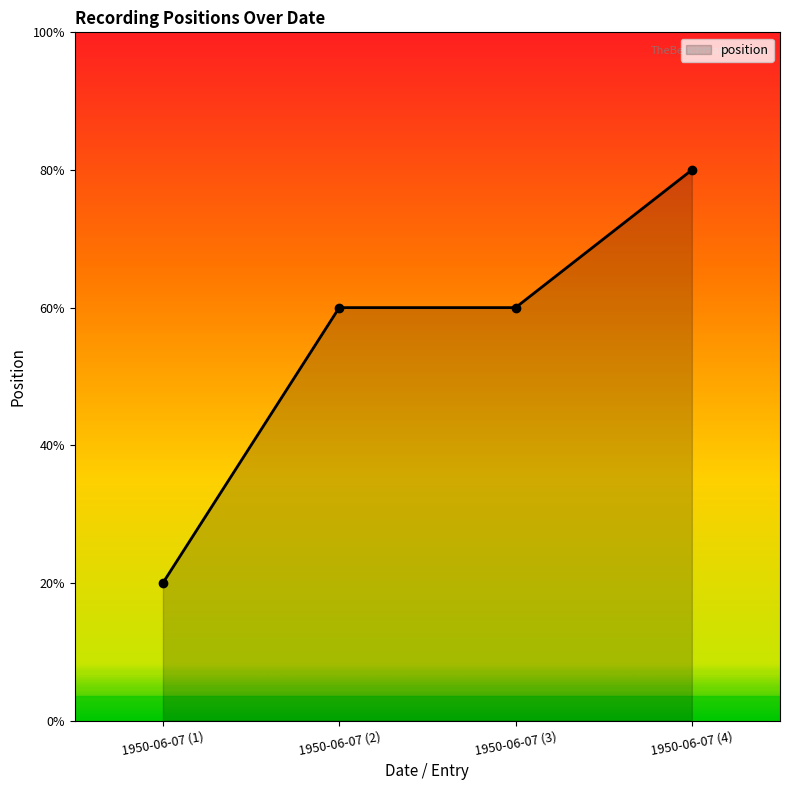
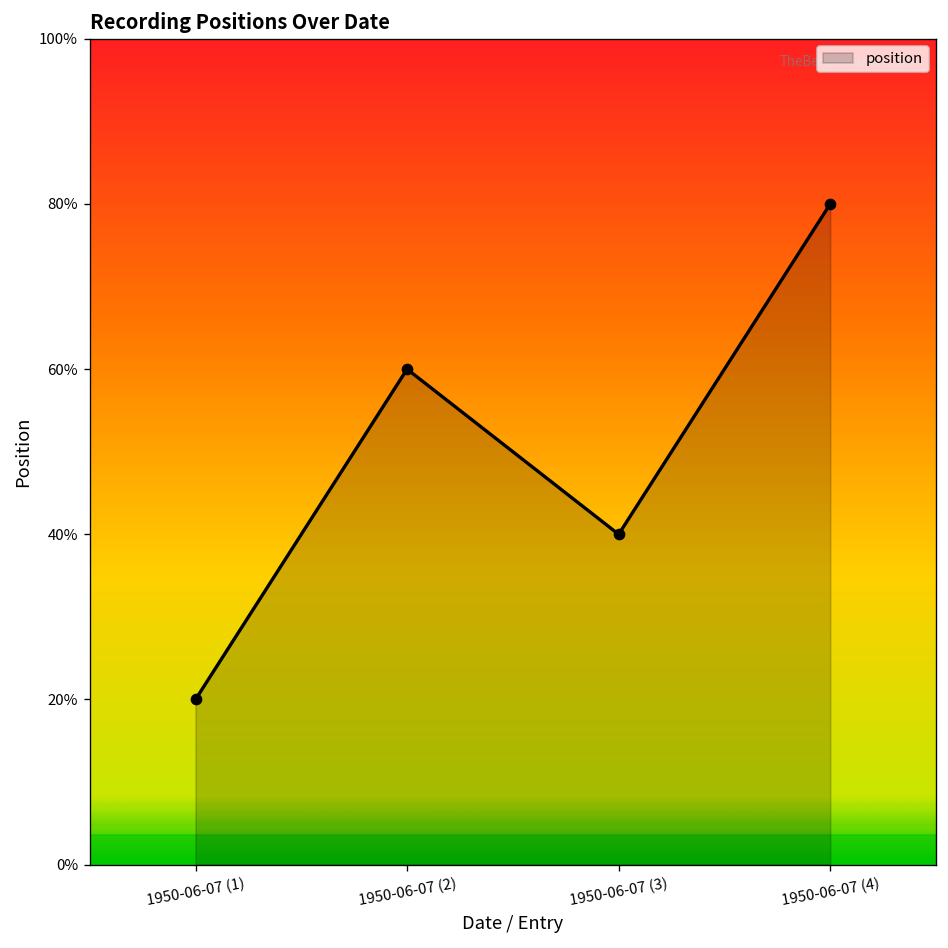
  {
    "1950-06-07 (1)": "20%",
    "1950-06-07 (2)": "60%",
-   "1950-06-07 (3)": "60%",
+   "1950-06-07 (3)": "40%",
    "1950-06-07 (4)": "80%"
  }
